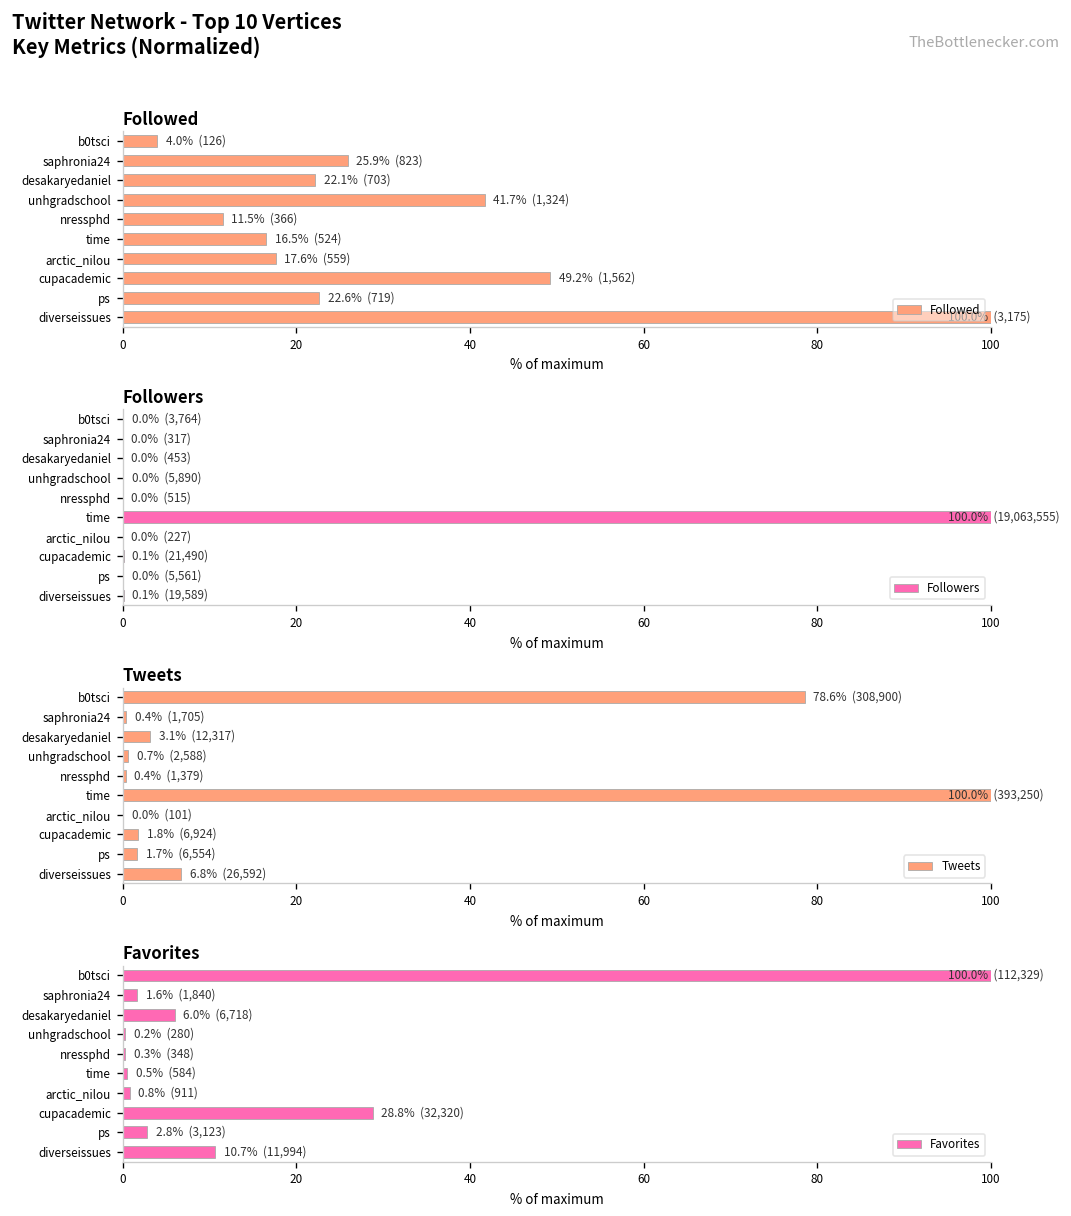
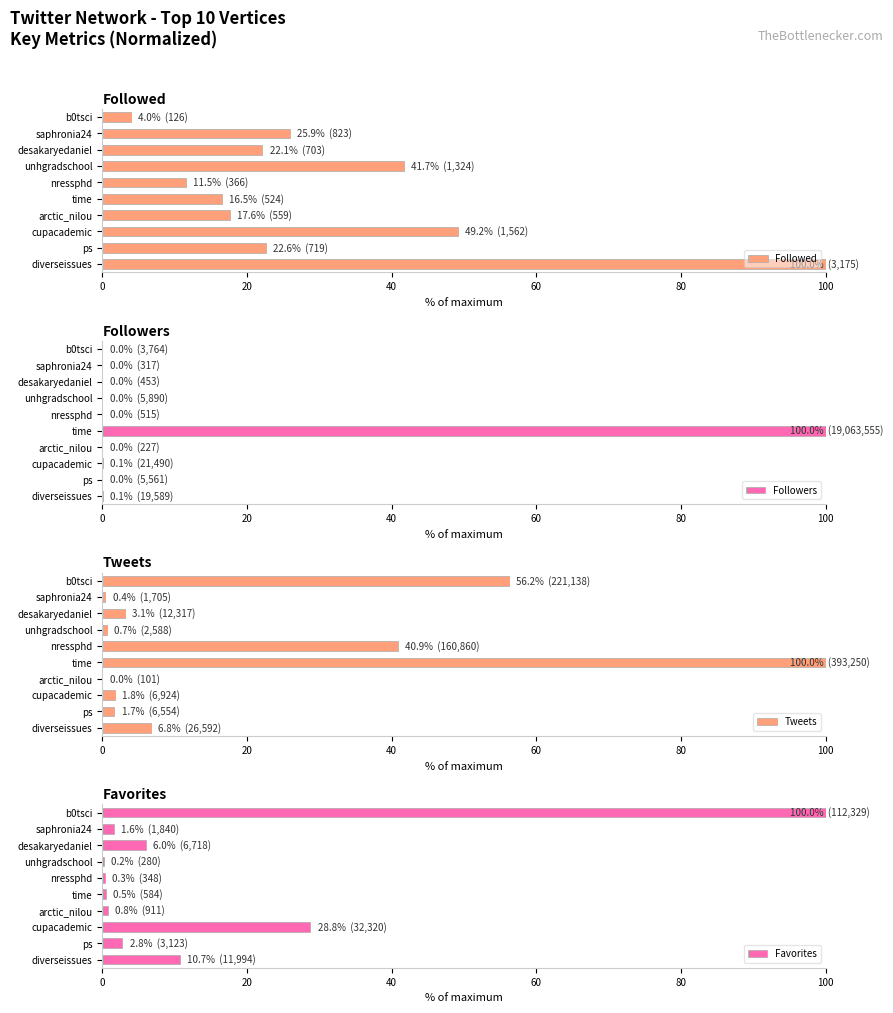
  {
    "Followed": {
      "b0tsci": "4.0%",
      "saphronia24": "25.9%",
      "desakaryedaniel": "22.1%",
      "unhgradschool": "41.7%",
      "nressphd": "11.5%",
      "time": "16.5%",
      "arctic_nilou": "17.6%",
      "cupacademic": "49.2%",
      "ps": "22.6%"
    },
    "Followers": {
      "b0tsci": "0.0%",
      "saphronia24": "0.0%",
      "desakaryedaniel": "0.0%",
      "unhgradschool": "0.0%",
      "nressphd": "0.0%",
      "time": "100.0%",
      "arctic_nilou": "0.0%",
      "cupacademic": "0.1%",
      "ps": "0.0%",
      "diverseissues": "0.1%"
    },
    "Tweets": {
-     "b0tsci": "78.6% (308,900)",
+     "b0tsci": "56.2% (221,138)",
      "saphronia24": "0.4%",
      "desakaryedaniel": "3.1%",
      "unhgradschool": "0.7%",
-     "nressphd": "0.4% (1,379)",
+     "nressphd": "40.9% (160,860)",
      "time": "100.0%",
      "arctic_nilou": "0.0%",
      "cupacademic": "1.8%",
      "ps": "1.7%",
      "diverseissues": "6.8%"
    },
    "Favorites": {
      "b0tsci": "100.0%",
      "saphronia24": "1.6%",
      "desakaryedaniel": "6.0%",
      "unhgradschool": "0.2%",
      "nressphd": "0.3%",
      "time": "0.5%",
      "arctic_nilou": "0.8%",
      "cupacademic": "28.8%",
      "ps": "2.8%",
      "diverseissues": "10.7%"
    }
  }
